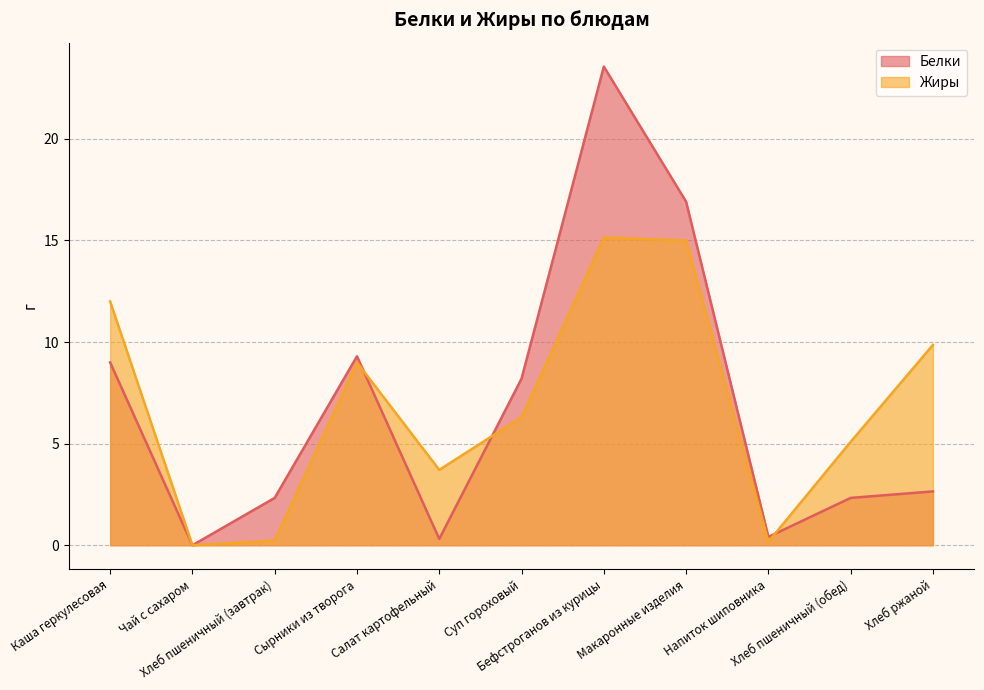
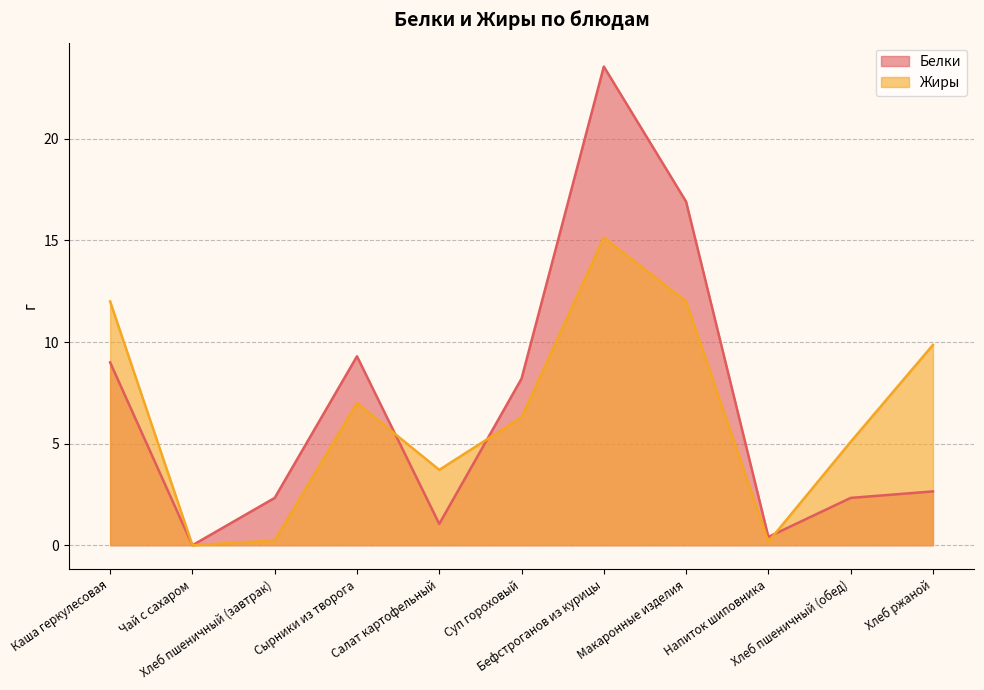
  {
    "Белки": {
      "Каша геркулесовая": 9.0,
      "Хлеб пшеничный (завтрак)": 2.3,
      "Сырники из творога": 9.3,
-     "Салат картофельный": 0.3,
+     "Салат картофельный": 1.1,
      "Суп гороховый": 8.2,
      "Бефстроганов из курицы": 23.6,
      "Макаронные изделия": 16.9,
      "Напиток шиповника": 0.4,
      "Хлеб пшеничный (обед)": 2.3,
      "Хлеб ржаной": 2.7
    },
    "Жиры": {
      "Каша геркулесовая": 12,
      "Хлеб пшеничный (завтрак)": 0.2,
-     "Сырники из творога": 9,
+     "Сырники из творога": 7,
      "Салат картофельный": 3.7,
      "Суп гороховый": 6.3,
      "Бефстроганов из курицы": 15.1,
-     "Макаронные изделия": 15,
+     "Макаронные изделия": 12,
      "Напиток шиповника": 0.2,
      "Хлеб пшеничный (обед)": 5,
      "Хлеб ржаной": 9.9
    }
  }
